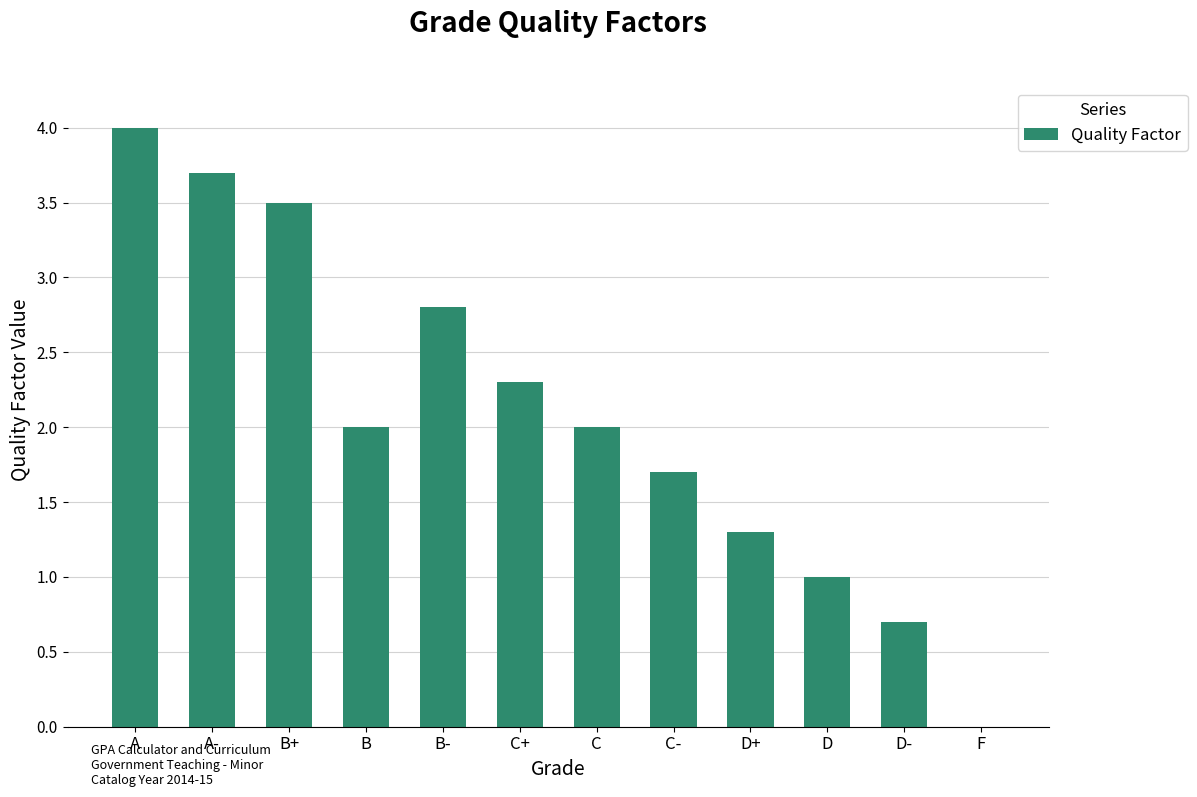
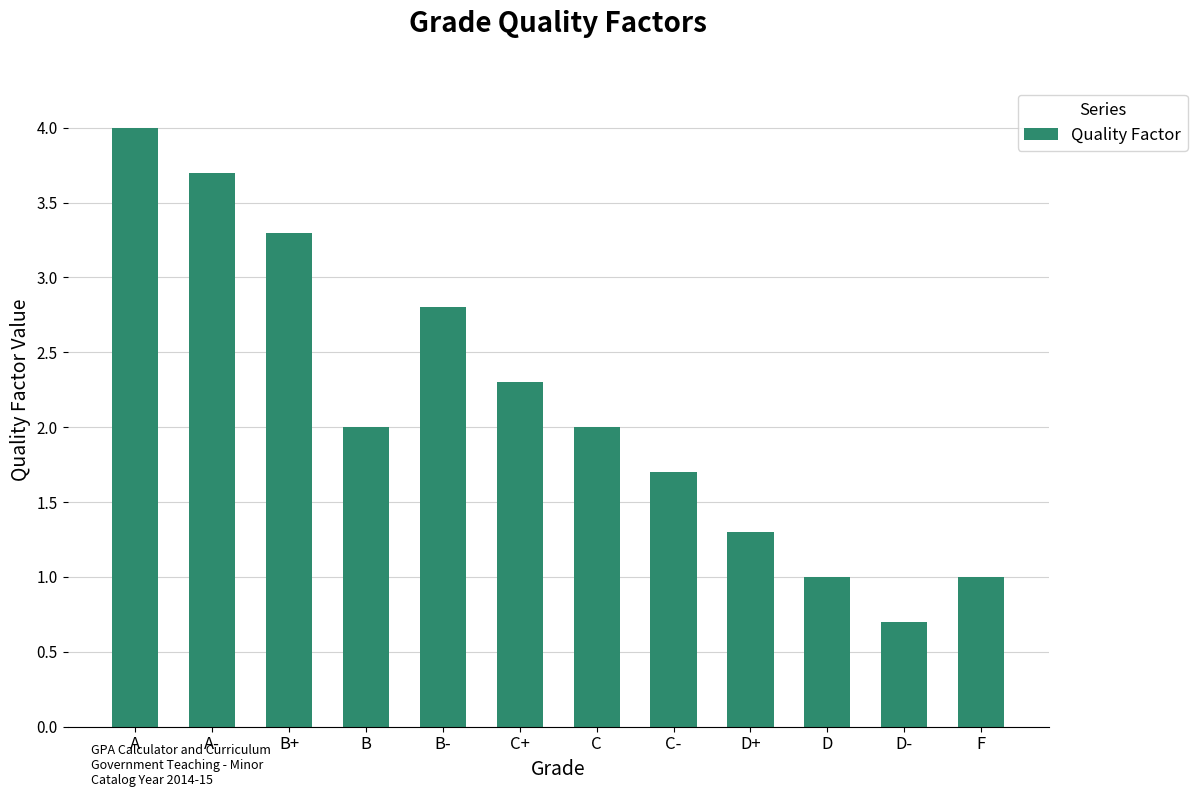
  {
    "A": 4.0,
    "A-": 3.7,
-   "B+": 3.5,
+   "B+": 3.3,
    "B": 2.0,
    "B-": 2.8,
    "C+": 2.3,
    "C": 2.0,
    "C-": 1.7,
    "D+": 1.3,
    "D": 1.0,
    "D-": 0.7,
-   "F": 0
+   "F": 1
  }
